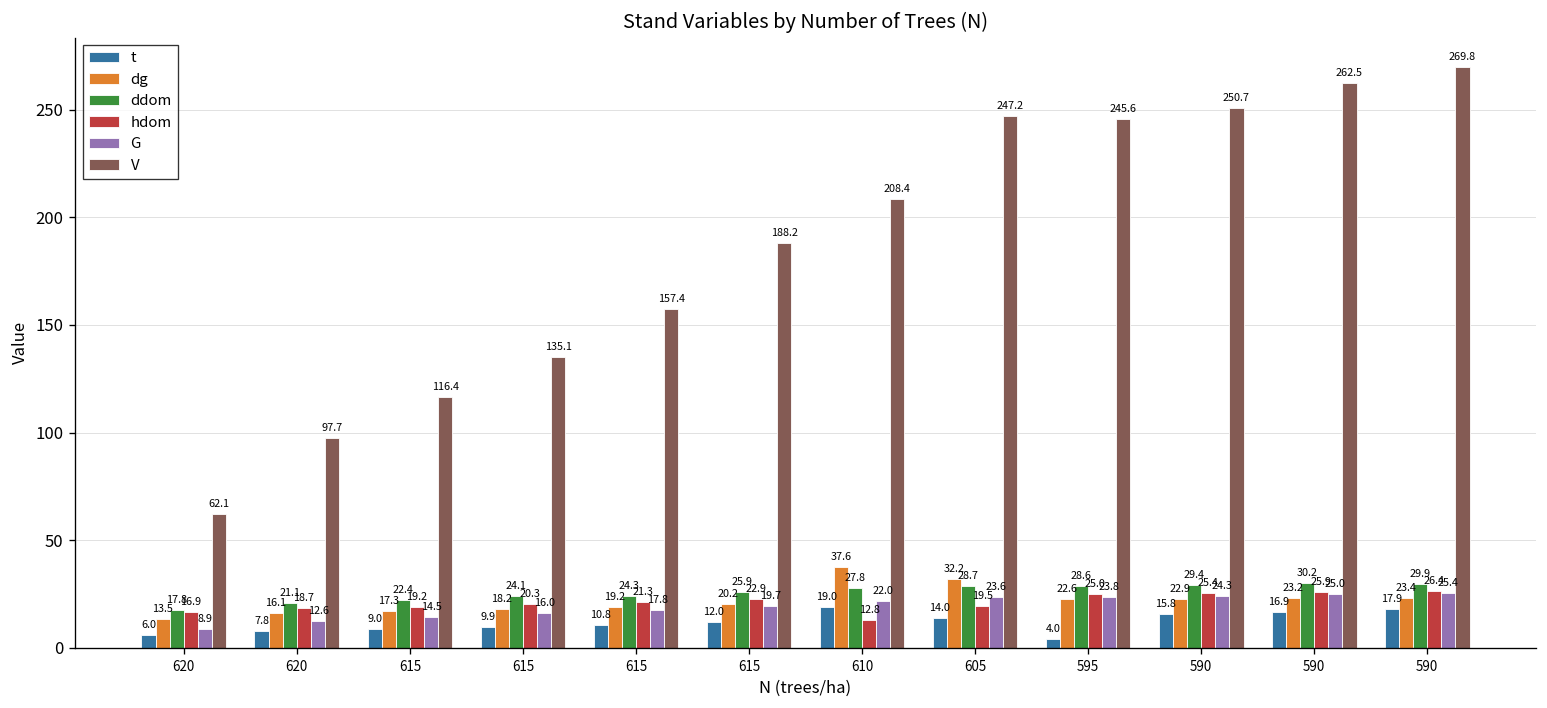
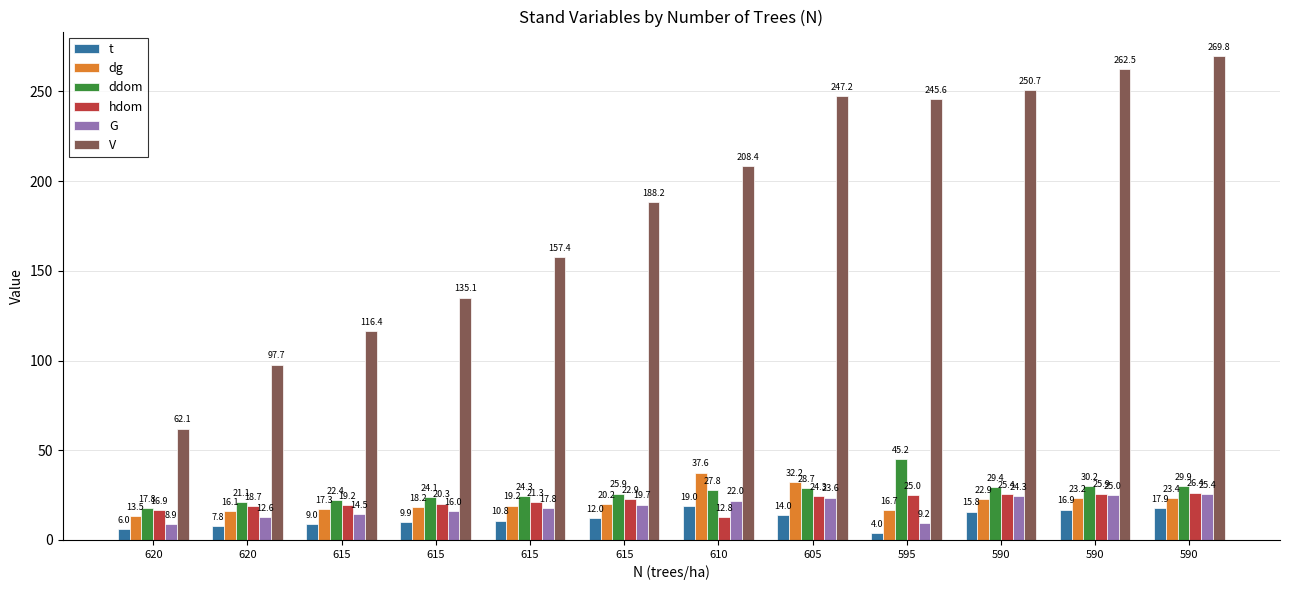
  {
    "t": {
      "610": 19.0,
      "605": 14.0,
      "595": 4.0
    },
    "dg": {
      "610": 37.6,
      "605": 32.2,
-     "595": 22.6
+     "595": 16.7
    },
    "ddom": {
      "610": 27.8,
      "605": 28.7,
-     "595": 28.6
+     "595": 45.2
    },
    "hdom": {
      "610": 12.8,
-     "605": 19.5
+     "605": 24.3
    },
    "G": {
      "610": 22.0,
      "605": 23.6,
-     "595": 23.8
+     "595": 9.2
    },
    "V": {
      "610": 208.4,
      "605": 247.2,
      "595": 245.6
    }
  }
